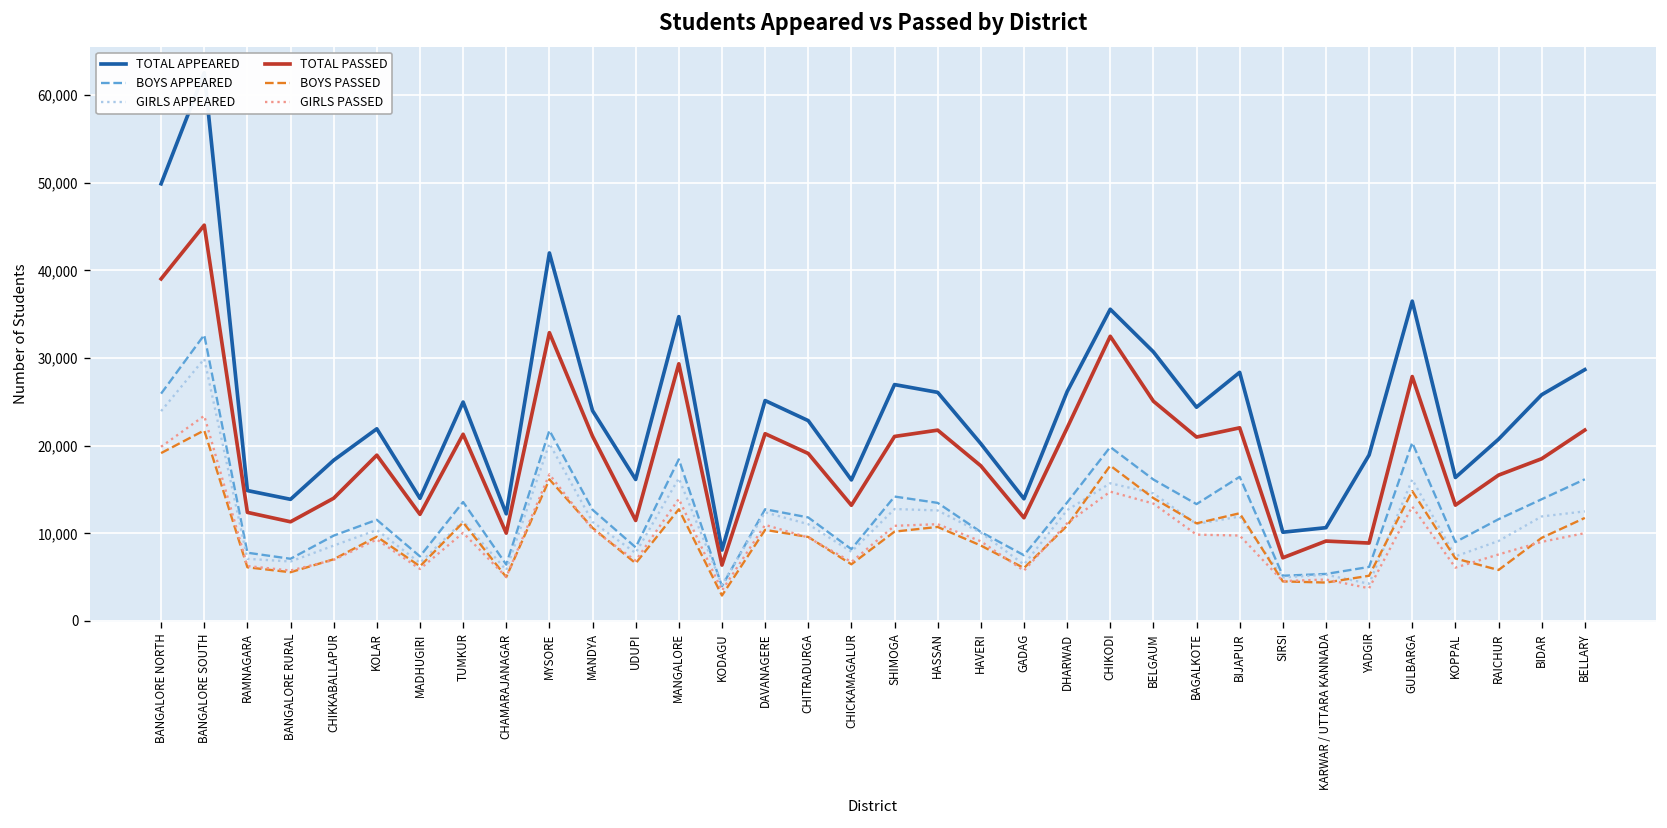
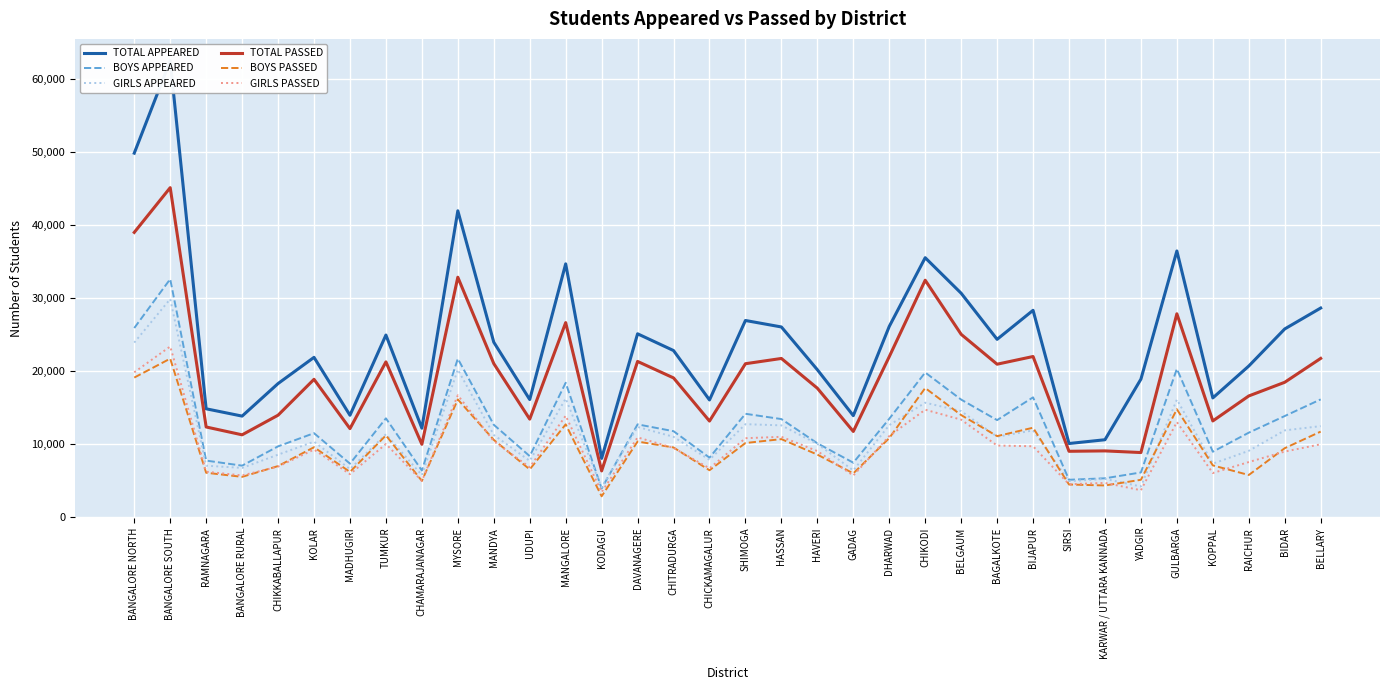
  {
    "TOTAL APPEARED": {
      "BANGALORE NORTH": "50,000",
      "RAMNAGARA": "15,000",
      "BANGALORE RURAL": "14,000",
      "CHIKKABALLAPUR": "18,000",
      "KOLAR": "22,000",
      "MADHUGIRI": "14,000",
      "TUMKUR": "25,000",
      "CHAMARAJANAGAR": "12,000",
      "MYSORE": "42,000",
      "MANDYA": "24,000",
      "UDUPI": "16,000",
      "MANGALORE": "35,000",
      "KODAGU": "8,000",
      "DAVANAGERE": "25,000",
      "CHITRADURGA": "23,000",
      "CHICKAMAGALUR": "16,000",
      "SHIMOGA": "27,000",
      "HASSAN": "26,000",
      "HAVERI": "20,000",
      "GADAG": "14,000",
      "DHARWAD": "26,000",
      "CHIKODI": "36,000",
      "BELGAUM": "31,000",
      "BAGALKOTE": "24,000",
      "BIJAPUR": "28,000",
      "SIRSI": "10,000",
      "KARWAR / UTTARA KANNADA": "11,000",
      "YADGIR": "19,000",
      "GULBARGA": "37,000",
      "KOPPAL": "16,000",
      "RAICHUR": "21,000",
      "BIDAR": "26,000",
      "BELLARY": "29,000"
    },
    "BOYS APPEARED": {
      "BANGALORE NORTH": "26,000",
      "BANGALORE SOUTH": "33,000",
      "RAMNAGARA": "8,000",
      "CHIKKABALLAPUR": "10,000",
      "KOLAR": "12,000",
      "MADHUGIRI": "7,000",
      "TUMKUR": "14,000",
      "CHAMARAJANAGAR": "6,000",
      "MYSORE": "22,000",
      "MANDYA": "13,000",
      "UDUPI": "8,000",
      "MANGALORE": "18,000",
      "CHITRADURGA": "12,000",
      "SHIMOGA": "14,000",
      "HASSAN": "13,000",
      "GADAG": "8,000",
      "DHARWAD": "14,000",
      "CHIKODI": "20,000",
      "BELGAUM": "16,000",
      "BAGALKOTE": "13,000",
      "BIJAPUR": "16,000",
      "YADGIR": "6,000",
      "GULBARGA": "20,000",
      "KOPPAL": "9,000",
      "RAICHUR": "12,000",
      "BIDAR": "14,000",
      "BELLARY": "16,000"
    },
    "GIRLS APPEARED": {
      "BANGALORE NORTH": "24,000",
      "BANGALORE SOUTH": "30,000",
      "RAMNAGARA": "7,000",
      "CHIKKABALLAPUR": "9,000",
      "KOLAR": "10,000",
      "MADHUGIRI": "7,000",
      "CHAMARAJANAGAR": "6,000",
      "MYSORE": "20,000",
      "MANDYA": "11,000",
      "UDUPI": "8,000",
      "MANGALORE": "16,000",
      "CHITRADURGA": "11,000",
      "SHIMOGA": "13,000",
      "HASSAN": "13,000",
      "GADAG": "6,000",
      "DHARWAD": "13,000",
      "CHIKODI": "16,000",
      "BELGAUM": "15,000",
      "BIJAPUR": "12,000",
      "YADGIR": "4,000",
      "GULBARGA": "16,000",
      "RAICHUR": "9,000",
      "BIDAR": "12,000",
      "BELLARY": "13,000"
    },
    "TOTAL PASSED": {
      "BANGALORE NORTH": "39,000",
      "BANGALORE SOUTH": "45,000",
      "RAMNAGARA": "12,000",
      "BANGALORE RURAL": "11,000",
      "CHIKKABALLAPUR": "14,000",
      "KOLAR": "19,000",
      "MADHUGIRI": "12,000",
      "TUMKUR": "21,000",
      "CHAMARAJANAGAR": "10,000",
      "MYSORE": "33,000",
      "MANDYA": "21,000",
-     "UDUPI": "11,000",
-     "MANGALORE": "29,000",
+     "UDUPI": "13,000",
+     "MANGALORE": "27,000",
      "KODAGU": "6,000",
      "DAVANAGERE": "21,000",
      "CHITRADURGA": "19,000",
      "CHICKAMAGALUR": "13,000",
      "SHIMOGA": "21,000",
      "HASSAN": "22,000",
      "HAVERI": "18,000",
      "GADAG": "12,000",
      "DHARWAD": "22,000",
      "CHIKODI": "32,000",
      "BELGAUM": "25,000",
      "BAGALKOTE": "21,000",
      "BIJAPUR": "22,000",
-     "SIRSI": "7,000",
+     "SIRSI": "9,000",
      "KARWAR / UTTARA KANNADA": "9,000",
      "YADGIR": "9,000",
      "GULBARGA": "28,000",
      "KOPPAL": "13,000",
      "RAICHUR": "17,000",
      "BIDAR": "19,000",
      "BELLARY": "22,000"
    },
    "BOYS PASSED": {
      "BANGALORE NORTH": "19,000",
      "BANGALORE SOUTH": "22,000",
      "MYSORE": "16,000",
      "MANGALORE": "13,000",
      "KODAGU": "3,000",
      "DAVANAGERE": "10,000",
      "SHIMOGA": "10,000",
      "HAVERI": "9,000",
      "CHIKODI": "18,000",
      "BELGAUM": "14,000",
      "BIJAPUR": "12,000",
      "KARWAR / UTTARA KANNADA": "4,000",
      "YADGIR": "5,000",
      "GULBARGA": "15,000",
      "RAICHUR": "6,000",
      "BIDAR": "9,000",
      "BELLARY": "12,000"
    },
    "GIRLS PASSED": {
      "BANGALORE NORTH": "20,000",
      "BANGALORE SOUTH": "23,000",
      "TUMKUR": "10,000",
      "MYSORE": "17,000",
      "MANGALORE": "14,000",
      "KODAGU": "3,000",
      "DAVANAGERE": "11,000",
      "SHIMOGA": "11,000",
      "HAVERI": "9,000",
      "CHIKODI": "15,000",
      "BELGAUM": "13,000",
      "BAGALKOTE": "10,000",
      "BIJAPUR": "10,000",
      "KARWAR / UTTARA KANNADA": "5,000",
      "YADGIR": "4,000",
      "GULBARGA": "13,000",
      "KOPPAL": "6,000",
      "RAICHUR": "8,000",
      "BIDAR": "9,000",
      "BELLARY": "10,000"
    }
  }
